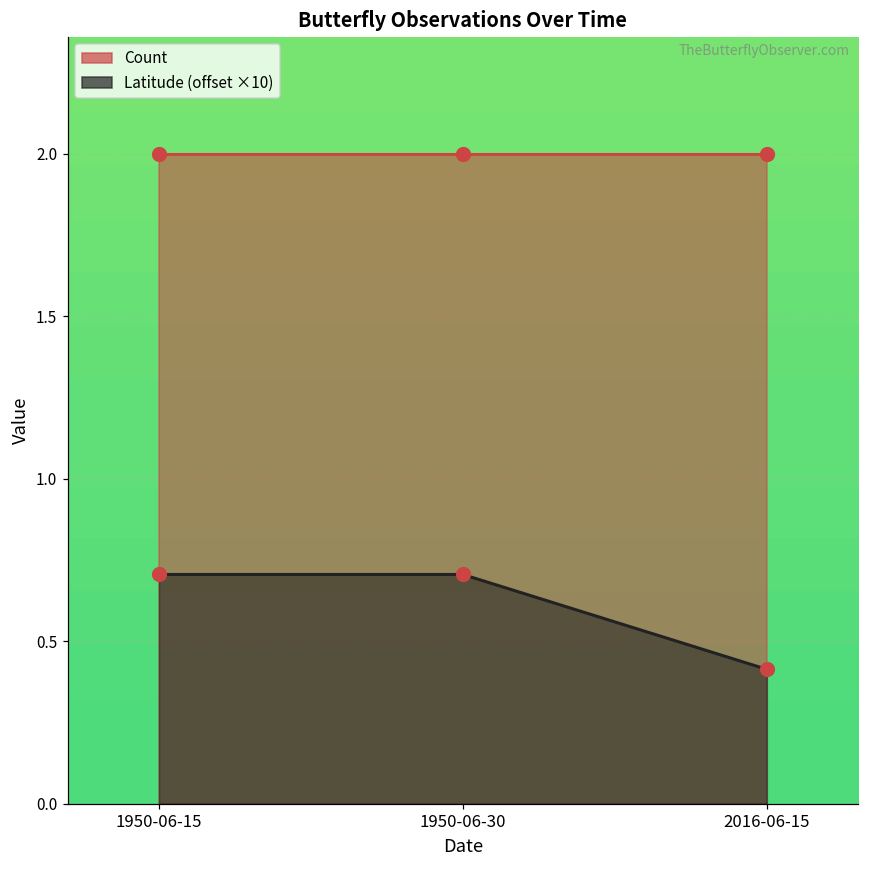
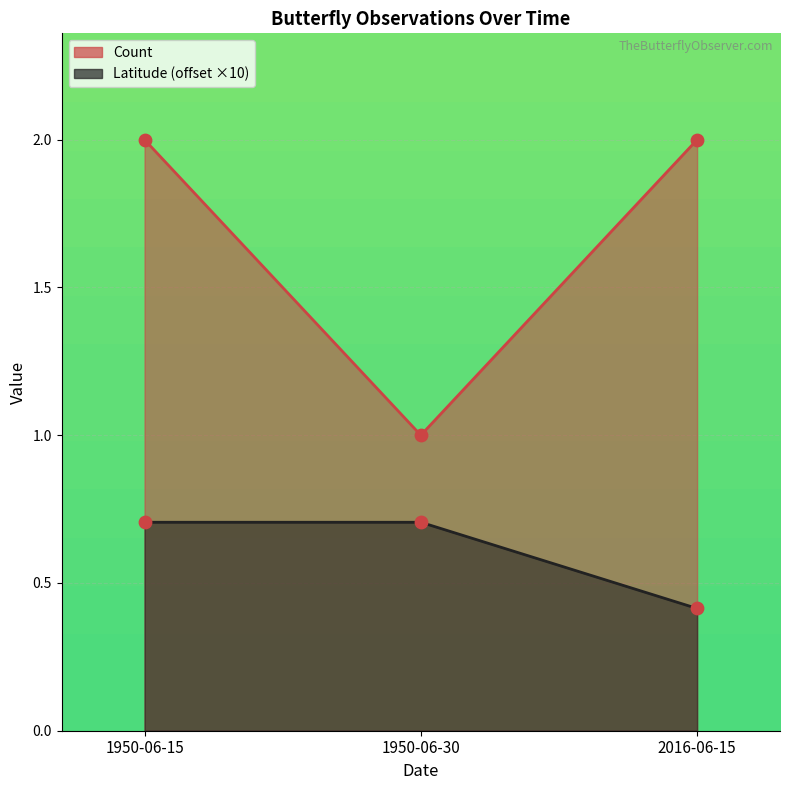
  {
    "Count": {
      "1950-06-15": 2,
-     "1950-06-30": 2,
+     "1950-06-30": 1,
      "2016-06-15": 2
    },
    "Latitude (offset ×10)": {
      "1950-06-15": 0.71,
      "1950-06-30": 0.71,
      "2016-06-15": 0.41
    }
  }
